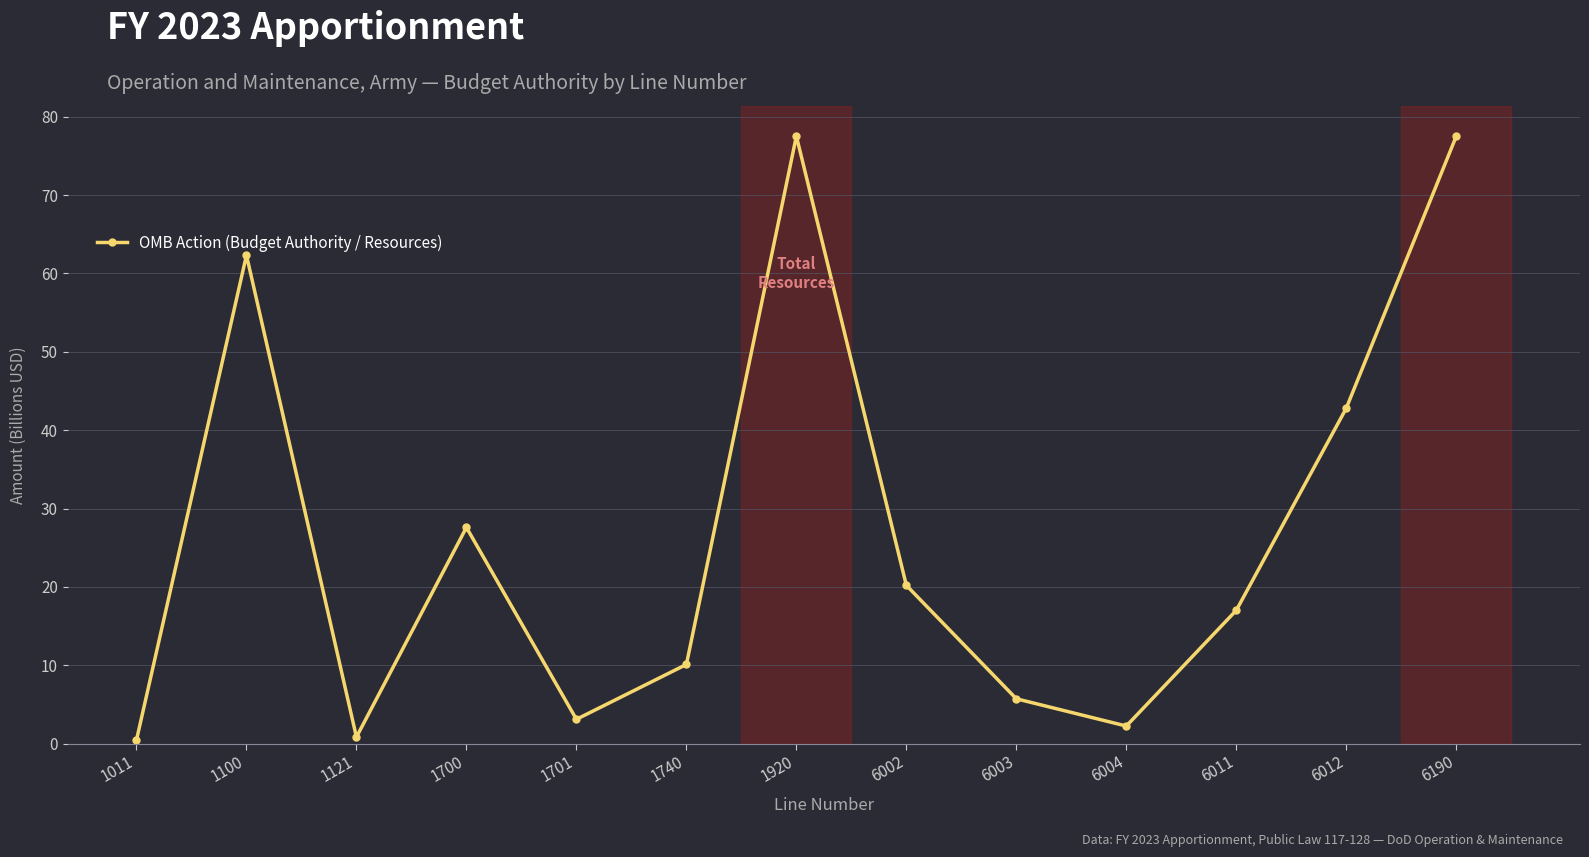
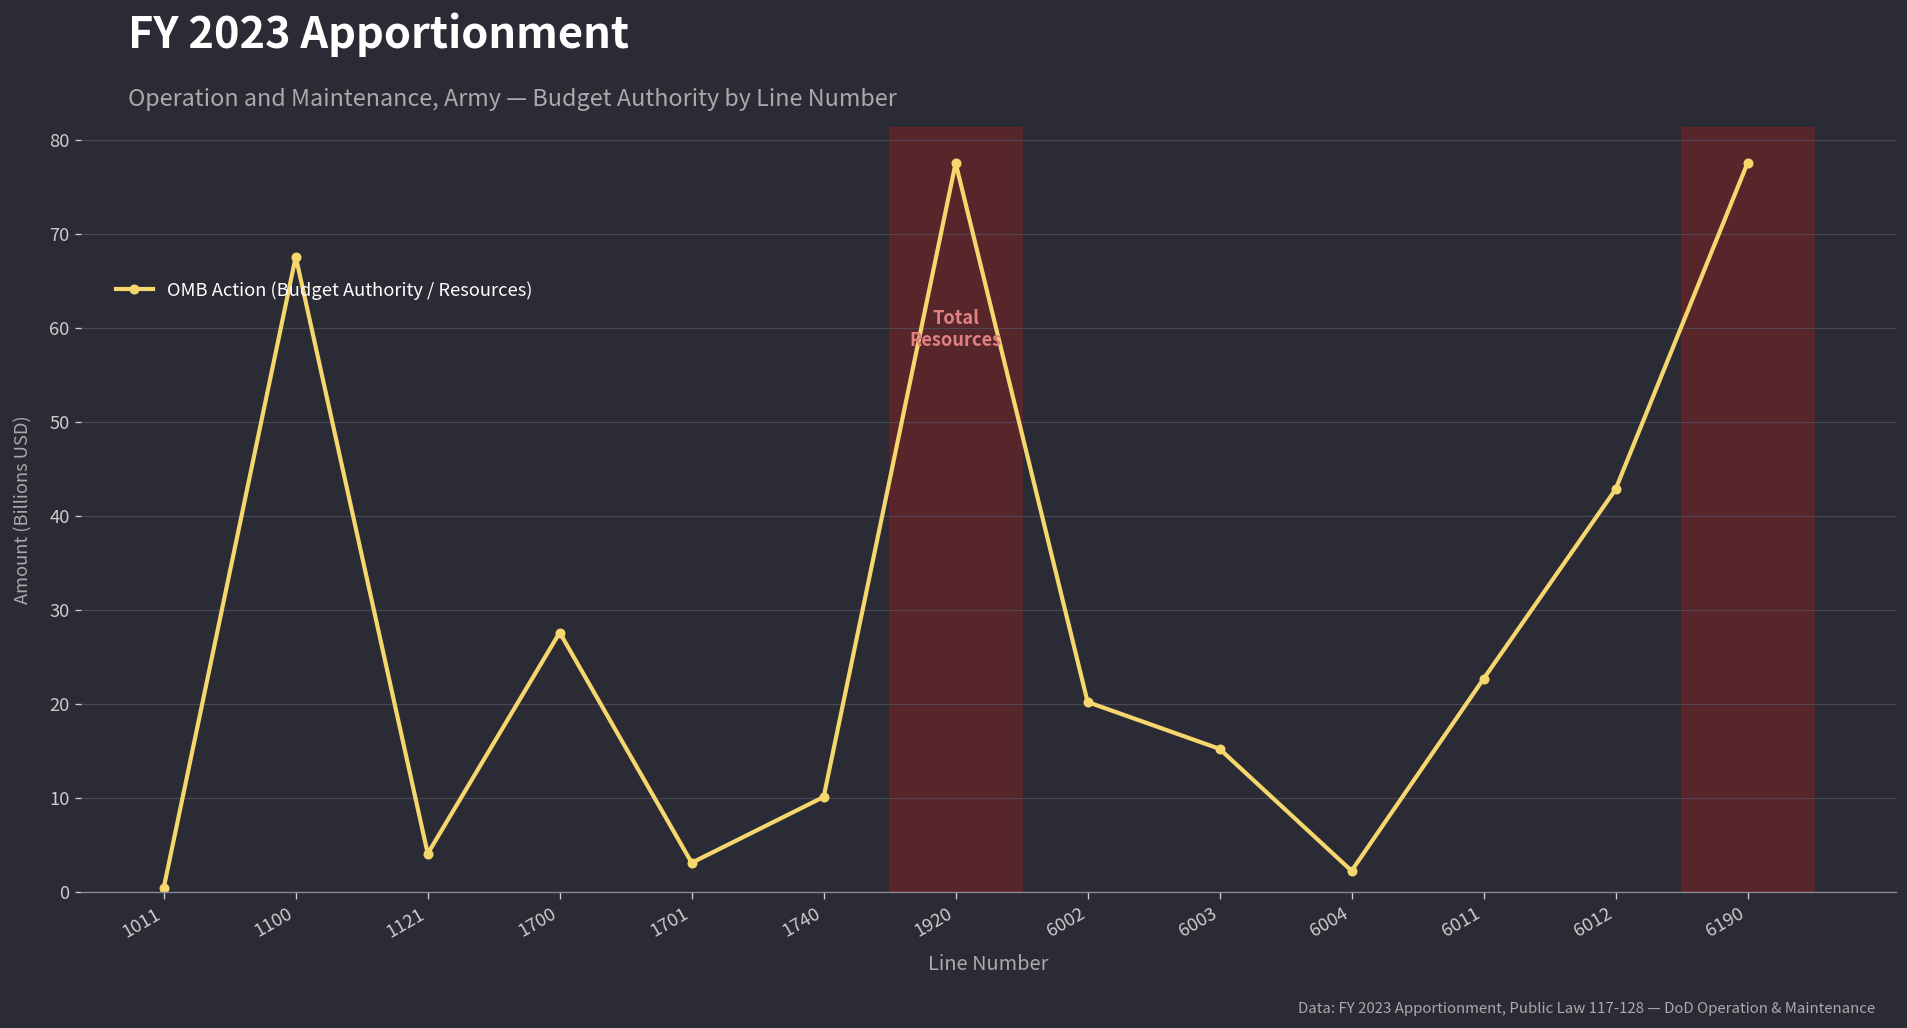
  {
    "1011": 0,
-   "1100": 62,
-   "1121": 1,
+   "1100": 68,
+   "1121": 4,
    "1700": 28,
    "1701": 3,
    "1740": 10,
    "1920": 78,
    "6002": 20,
-   "6003": 6,
+   "6003": 15,
    "6004": 2,
-   "6011": 17,
+   "6011": 23,
    "6012": 43,
    "6190": 78
  }
